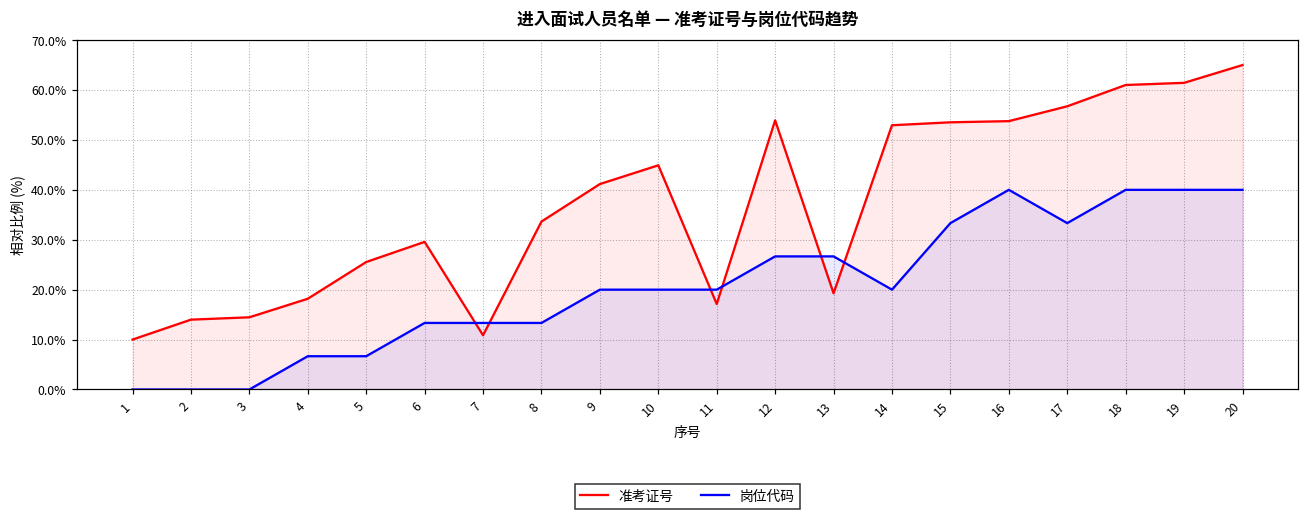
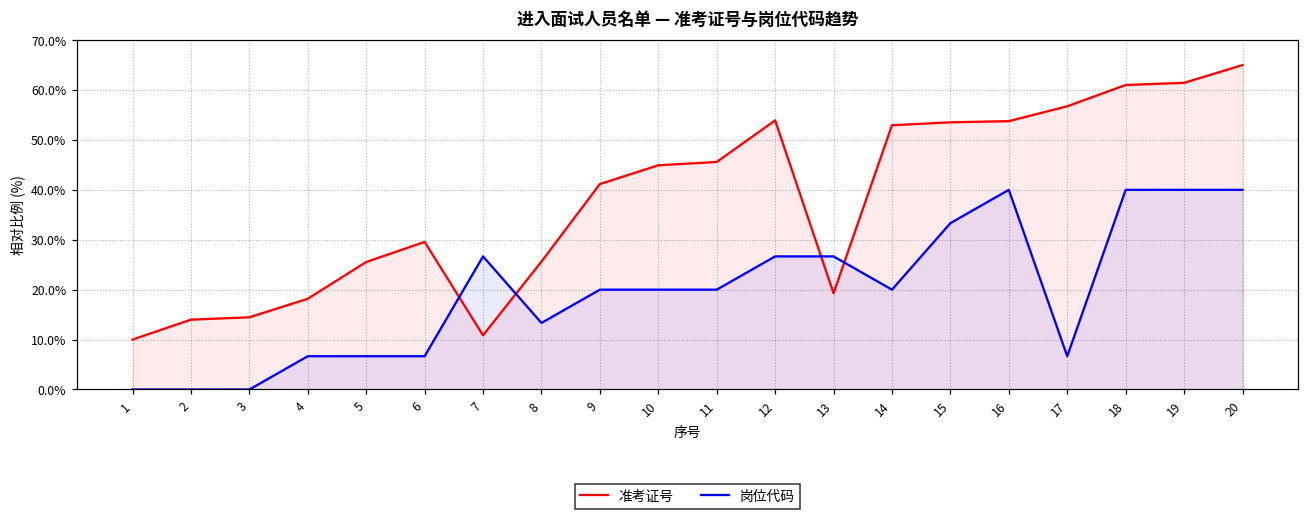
  {
    "准考证号": {
      "1": "10%",
      "2": "14%",
      "3": "14%",
      "4": "18%",
      "5": "26%",
      "6": "30%",
      "7": "11%",
-     "8": "34%",
+     "8": "26%",
      "9": "41%",
      "10": "45%",
-     "11": "17%",
+     "11": "46%",
      "12": "54%",
      "13": "19%",
      "14": "53%",
      "15": "54%",
      "16": "54%",
      "17": "57%",
      "18": "61%",
      "19": "61%",
      "20": "65%"
    },
    "岗位代码": {
      "1": "0%",
      "2": "0%",
      "3": "0%",
      "4": "7%",
      "5": "7%",
-     "6": "13%",
-     "7": "13%",
+     "6": "7%",
+     "7": "27%",
      "8": "13%",
      "9": "20%",
      "10": "20%",
      "11": "20%",
      "12": "27%",
      "13": "27%",
      "14": "20%",
      "15": "33%",
      "16": "40%",
-     "17": "33%",
+     "17": "7%",
      "18": "40%",
      "19": "40%",
      "20": "40%"
    }
  }
